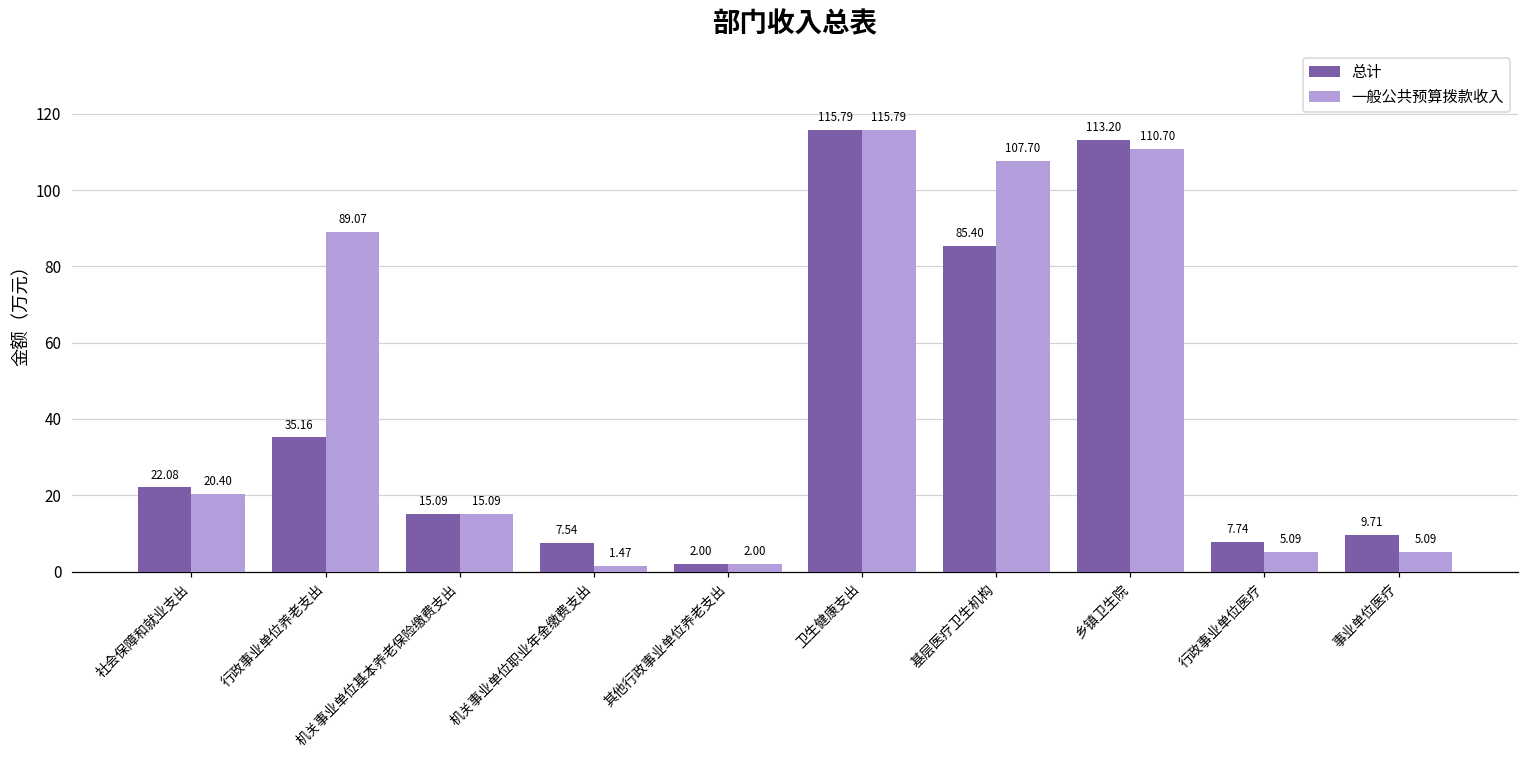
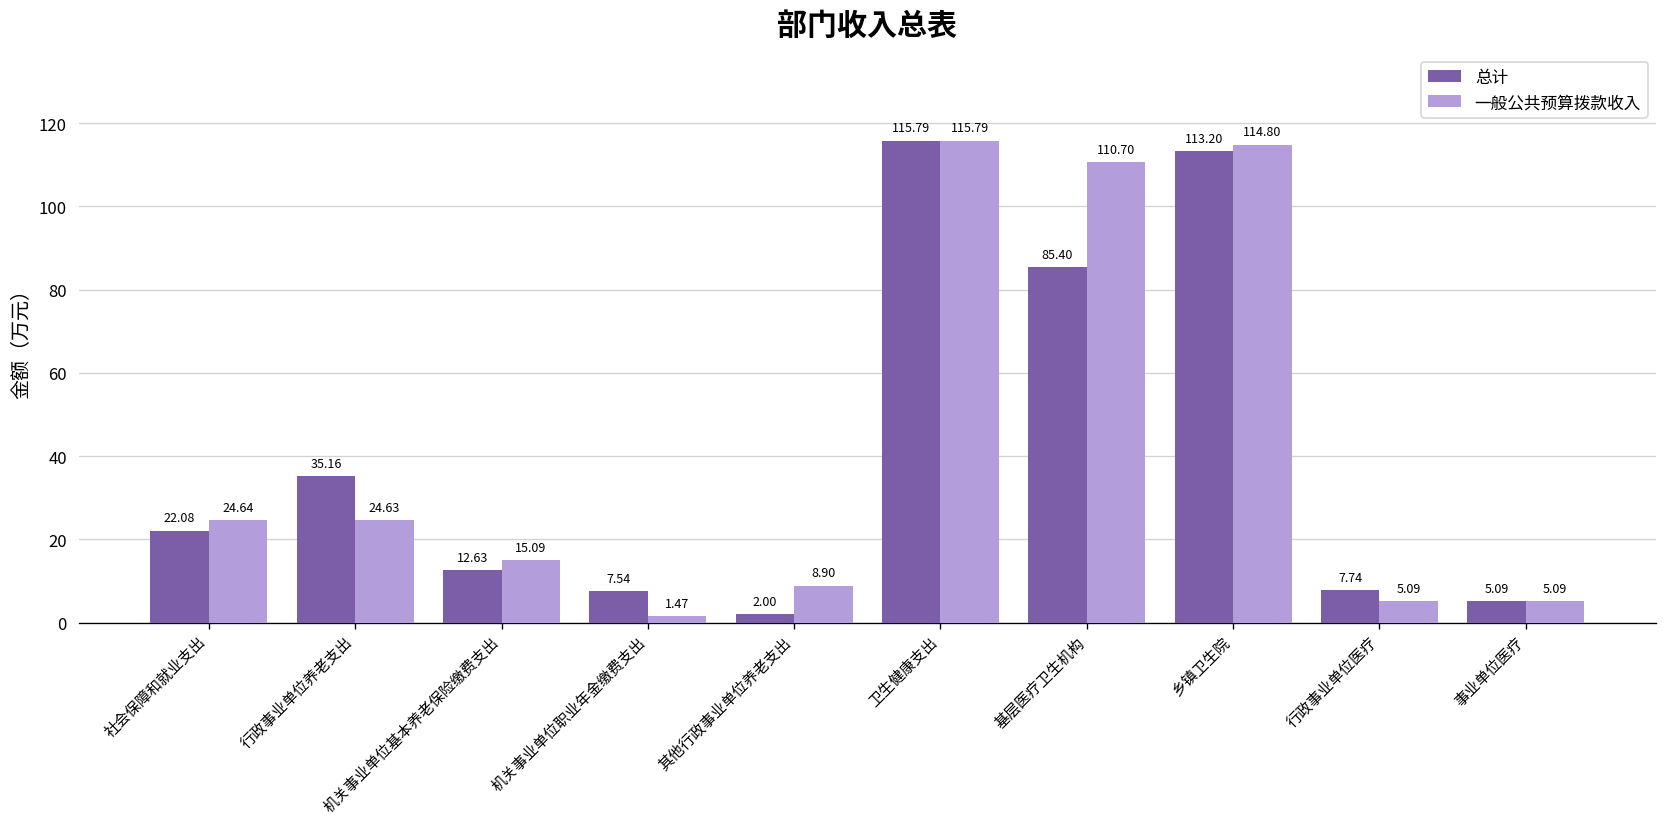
  {
    "总计": {
      "社会保障和就业支出": 22.08,
      "行政事业单位养老支出": 35.16,
-     "机关事业单位基本养老保险缴费支出": 15.09,
+     "机关事业单位基本养老保险缴费支出": 12.63,
      "机关事业单位职业年金缴费支出": 7.54,
      "其他行政事业单位养老支出": 2.00,
      "卫生健康支出": 115.79,
      "基层医疗卫生机构": 85.40,
      "乡镇卫生院": 113.20,
      "行政事业单位医疗": 7.74,
-     "事业单位医疗": 9.71
+     "事业单位医疗": 5.09
    },
    "一般公共预算拨款收入": {
-     "社会保障和就业支出": 20.40,
-     "行政事业单位养老支出": 89.07,
+     "社会保障和就业支出": 24.64,
+     "行政事业单位养老支出": 24.63,
      "机关事业单位基本养老保险缴费支出": 15.09,
      "机关事业单位职业年金缴费支出": 1.47,
-     "其他行政事业单位养老支出": 2.00,
+     "其他行政事业单位养老支出": 8.90,
      "卫生健康支出": 115.79,
-     "基层医疗卫生机构": 107.70,
-     "乡镇卫生院": 110.70,
+     "基层医疗卫生机构": 110.70,
+     "乡镇卫生院": 114.80,
      "行政事业单位医疗": 5.09,
      "事业单位医疗": 5.09
    }
  }
